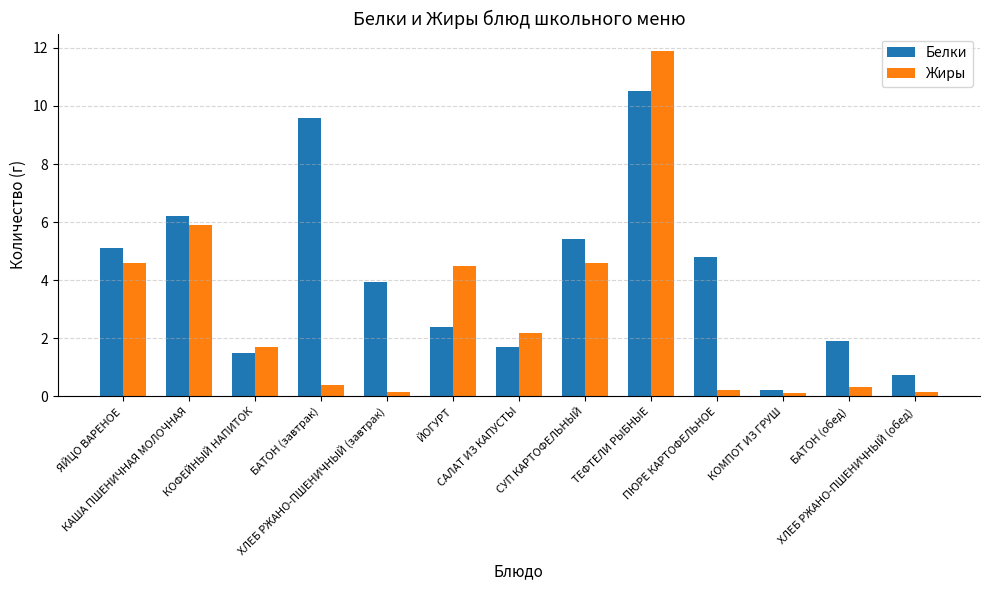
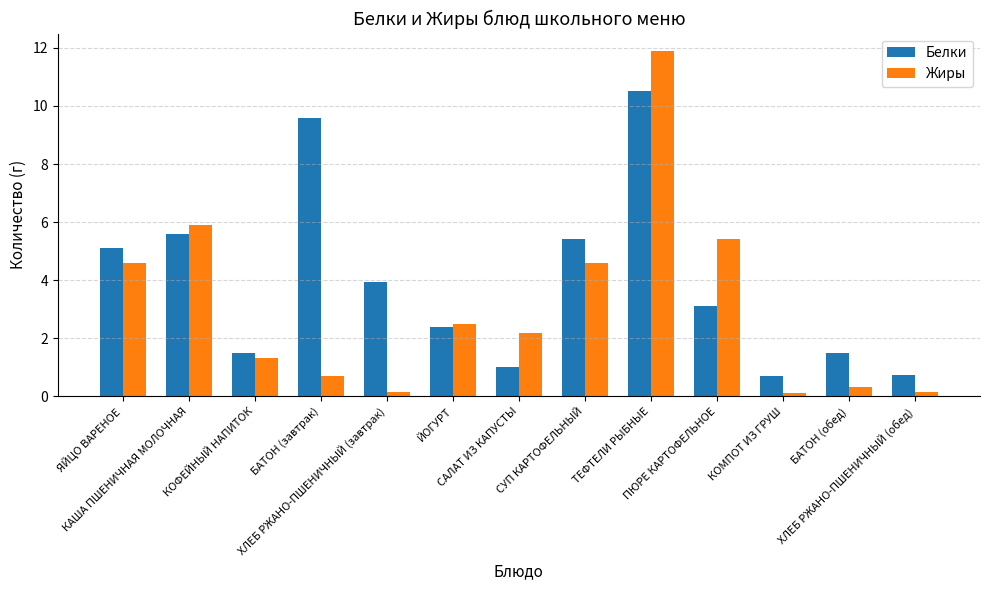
  {
    "Белки": {
      "ЯЙЦО ВАРЕНОЕ": 5.1,
-     "КАША ПШЕНИЧНАЯ МОЛОЧНАЯ": 6.2,
+     "КАША ПШЕНИЧНАЯ МОЛОЧНАЯ": 5.6,
      "КОФЕЙНЫЙ НАПИТОК": 1.5,
      "БАТОН (завтрак)": 9.6,
      "ХЛЕБ РЖАНО-ПШЕНИЧНЫЙ (завтрак)": 3.9,
      "ЙОГУРТ": 2.4,
-     "САЛАТ ИЗ КАПУСТЫ": 1.7,
+     "САЛАТ ИЗ КАПУСТЫ": 1.0,
      "СУП КАРТОФЕЛЬНЫЙ": 5.4,
      "ТЕФТЕЛИ РЫБНЫЕ": 10.5,
-     "ПЮРЕ КАРТОФЕЛЬНОЕ": 4.8,
-     "КОМПОТ ИЗ ГРУШ": 0.2,
-     "БАТОН (обед)": 1.9,
+     "ПЮРЕ КАРТОФЕЛЬНОЕ": 3.1,
+     "КОМПОТ ИЗ ГРУШ": 0.7,
+     "БАТОН (обед)": 1.5,
      "ХЛЕБ РЖАНО-ПШЕНИЧНЫЙ (обед)": 0.7
    },
    "Жиры": {
      "ЯЙЦО ВАРЕНОЕ": 4.6,
      "КАША ПШЕНИЧНАЯ МОЛОЧНАЯ": 5.9,
-     "КОФЕЙНЫЙ НАПИТОК": 1.7,
-     "БАТОН (завтрак)": 0.4,
+     "КОФЕЙНЫЙ НАПИТОК": 1.3,
+     "БАТОН (завтрак)": 0.7,
      "ХЛЕБ РЖАНО-ПШЕНИЧНЫЙ (завтрак)": 0.2,
-     "ЙОГУРТ": 4.5,
+     "ЙОГУРТ": 2.5,
      "САЛАТ ИЗ КАПУСТЫ": 2.2,
      "СУП КАРТОФЕЛЬНЫЙ": 4.6,
      "ТЕФТЕЛИ РЫБНЫЕ": 11.9,
-     "ПЮРЕ КАРТОФЕЛЬНОЕ": 0.2,
+     "ПЮРЕ КАРТОФЕЛЬНОЕ": 5.4,
      "КОМПОТ ИЗ ГРУШ": 0.1,
      "БАТОН (обед)": 0.3,
      "ХЛЕБ РЖАНО-ПШЕНИЧНЫЙ (обед)": 0.2
    }
  }
